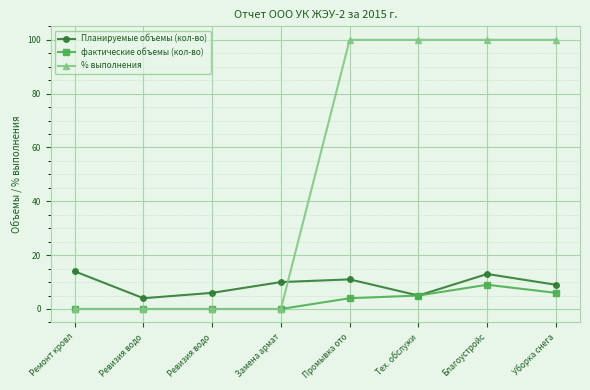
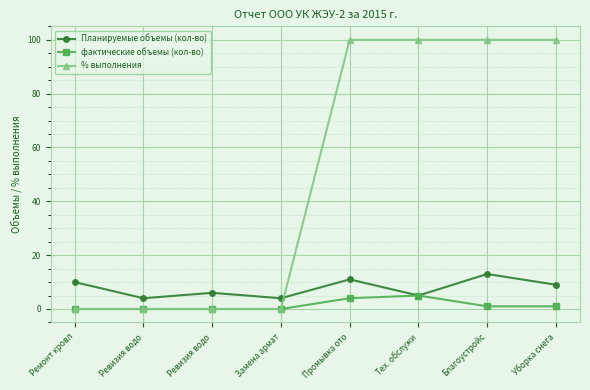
  {
    "Планируемые объемы (кол-во)": {
-     "Ремонт кровл": 14,
-     "Замена армат": 10,
+     "Ремонт кровл": 10,
+     "Замена армат": 4,
      "Промывка ото": 11,
      "Благоустройс": 13,
      "Уборка снега": 9
    },
    "фактические объемы (кол-во)": {
      "Промывка ото": 4,
-     "Благоустройс": 9,
-     "Уборка снега": 6
+     "Благоустройс": 1,
+     "Уборка снега": 1
    },
    "% выполнения": {
      "Промывка ото": 100,
      "Тех. обслужи": 100,
      "Благоустройс": 100,
      "Уборка снега": 100
    }
  }
